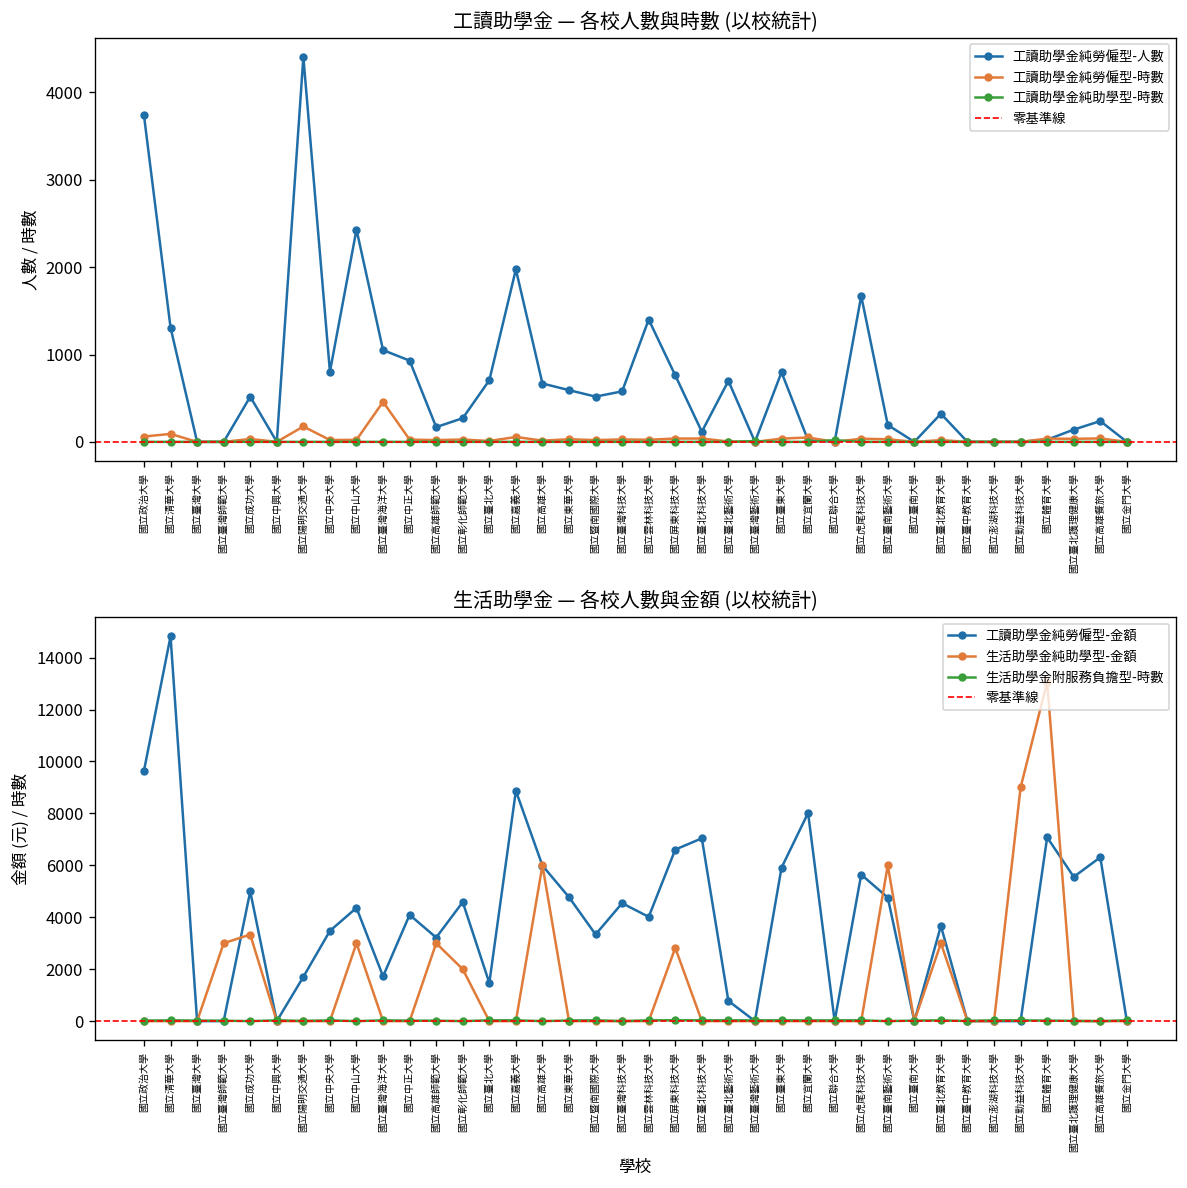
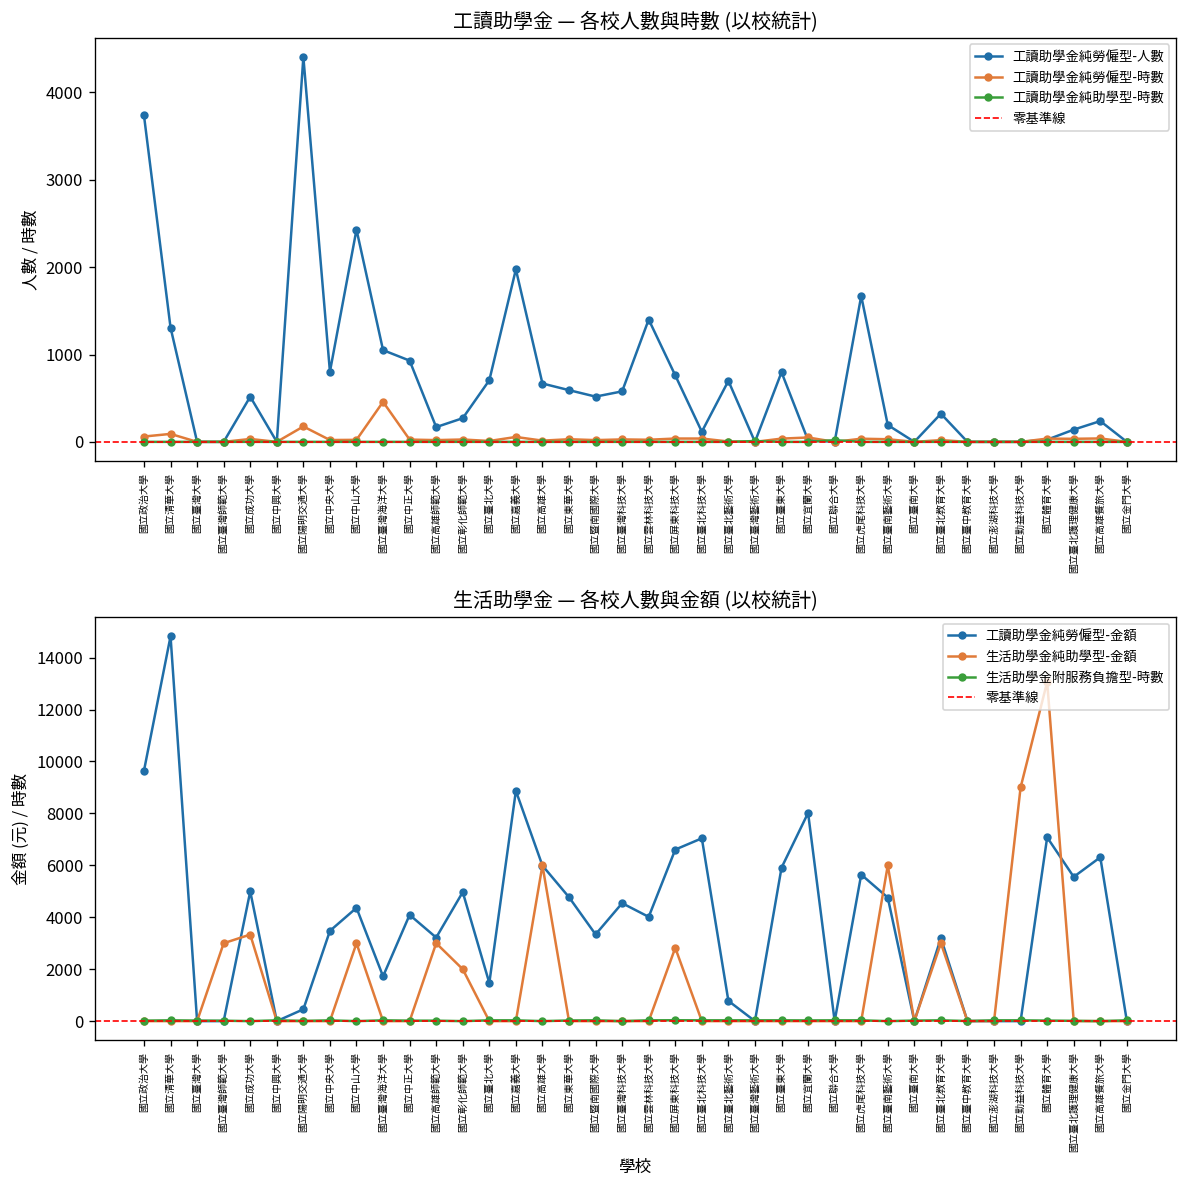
  {
    "工讀助學金 — 各校人數與時數 (以校統計)": {
      "工讀助學金純勞僱型-人數": {
        "國立政治大學": 3700,
        "國立清華大學": 1300,
        "國立成功大學": 500,
        "國立陽明交通大學": 4400,
        "國立中央大學": 800,
        "國立中山大學": 2400,
        "國立臺灣海洋大學": 1100,
        "國立中正大學": 900,
        "國立高雄師範大學": 200,
        "國立彰化師範大學": 300,
        "國立臺北大學": 700,
        "國立嘉義大學": 2000,
        "國立高雄大學": 700,
        "國立東華大學": 600,
        "國立暨南國際大學": 500,
        "國立臺灣科技大學": 600,
        "國立雲林科技大學": 1400,
        "國立屏東科技大學": 800,
        "國立臺北科技大學": 100,
        "國立臺北藝術大學": 700,
        "國立臺東大學": 800,
        "國立虎尾科技大學": 1700,
        "國立臺南藝術大學": 200,
        "國立臺北教育大學": 300,
        "國立臺北護理健康大學": 100,
        "國立高雄餐旅大學": 200
      },
      "工讀助學金純勞僱型-時數": {
        "國立政治大學": 100,
        "國立清華大學": 100,
        "國立陽明交通大學": 200,
        "國立臺灣海洋大學": 500,
        "國立嘉義大學": 100,
        "國立屏東科技大學": 0,
        "國立臺北科技大學": 0,
        "國立臺東大學": 0,
        "國立虎尾科技大學": 0,
        "國立高雄餐旅大學": 0
      },
      "工讀助學金純助學型-時數": {
        "國立政治大學": 0,
        "國立清華大學": 0,
        "國立陽明交通大學": 0,
        "國立臺灣海洋大學": 0,
        "國立嘉義大學": 0,
        "國立屏東科技大學": 0,
        "國立臺北科技大學": 0,
        "國立臺東大學": 0,
        "國立虎尾科技大學": 0,
        "國立高雄餐旅大學": 0
      }
    },
    "生活助學金 — 各校人數與金額 (以校統計)": {
      "工讀助學金純勞僱型-金額": {
        "國立政治大學": 9600,
        "國立清華大學": 14800,
        "國立成功大學": 5000,
-       "國立陽明交通大學": 1700,
+       "國立陽明交通大學": 500,
        "國立中央大學": 3500,
        "國立中山大學": 4400,
        "國立臺灣海洋大學": 1700,
        "國立中正大學": 4100,
        "國立高雄師範大學": 3200,
-       "國立彰化師範大學": 4600,
+       "國立彰化師範大學": 5000,
        "國立臺北大學": 1500,
        "國立嘉義大學": 8900,
        "國立東華大學": 4800,
        "國立暨南國際大學": 3300,
        "國立臺灣科技大學": 4500,
        "國立雲林科技大學": 4000,
        "國立屏東科技大學": 6600,
        "國立臺北科技大學": 7000,
        "國立臺北藝術大學": 800,
        "國立臺東大學": 5900,
        "國立宜蘭大學": 8000,
        "國立虎尾科技大學": 5600,
        "國立臺南藝術大學": 4800,
-       "國立臺北教育大學": 3700,
+       "國立臺北教育大學": 3200,
        "國立體育大學": 7100,
        "國立臺北護理健康大學": 5600,
        "國立高雄餐旅大學": 6300
      },
      "生活助學金純助學型-金額": {
        "國立臺灣師範大學": 3000,
        "國立成功大學": 3300,
        "國立中山大學": 3000,
        "國立高雄師範大學": 3000,
        "國立彰化師範大學": 2000,
        "國立屏東科技大學": 2800,
        "國立臺南藝術大學": 6000,
        "國立臺北教育大學": 3000,
        "國立勤益科技大學": 9000
      },
      "生活助學金附服務負擔型-時數": {
        "國立成功大學": 0,
        "國立中山大學": 0,
        "國立高雄師範大學": 0,
        "國立彰化師範大學": 0,
        "國立高雄大學": 0,
        "國立屏東科技大學": 0,
        "國立臺南藝術大學": 0,
        "國立臺北教育大學": 0,
        "國立體育大學": 0
      }
    }
  }
